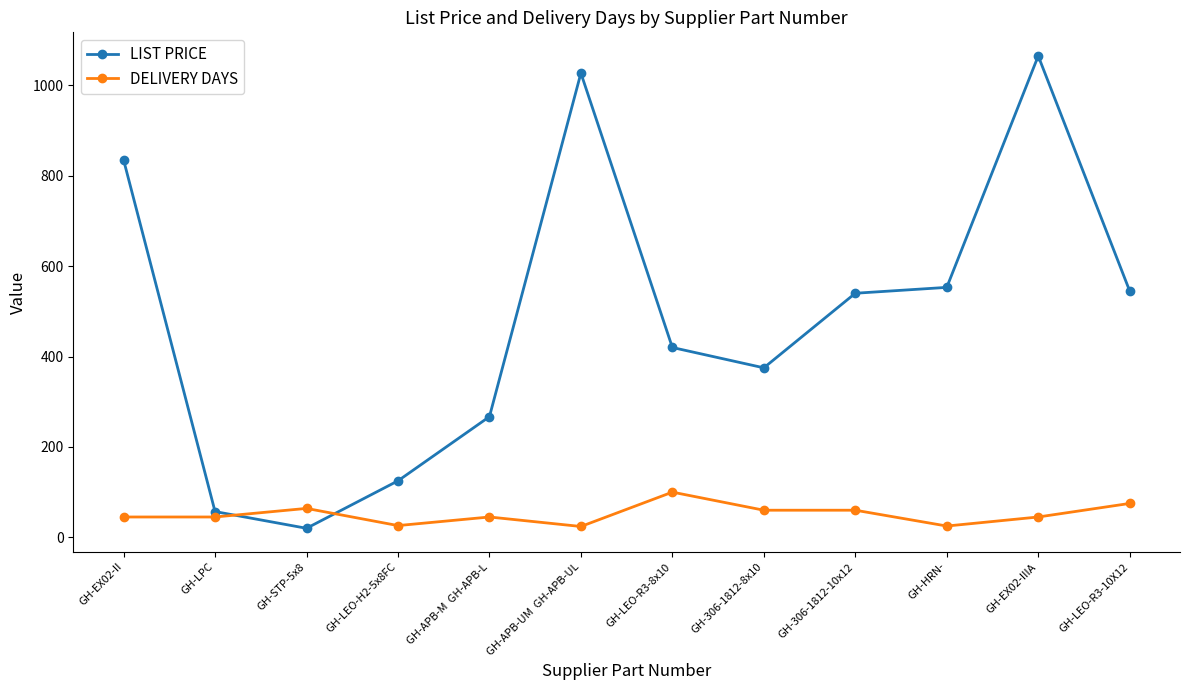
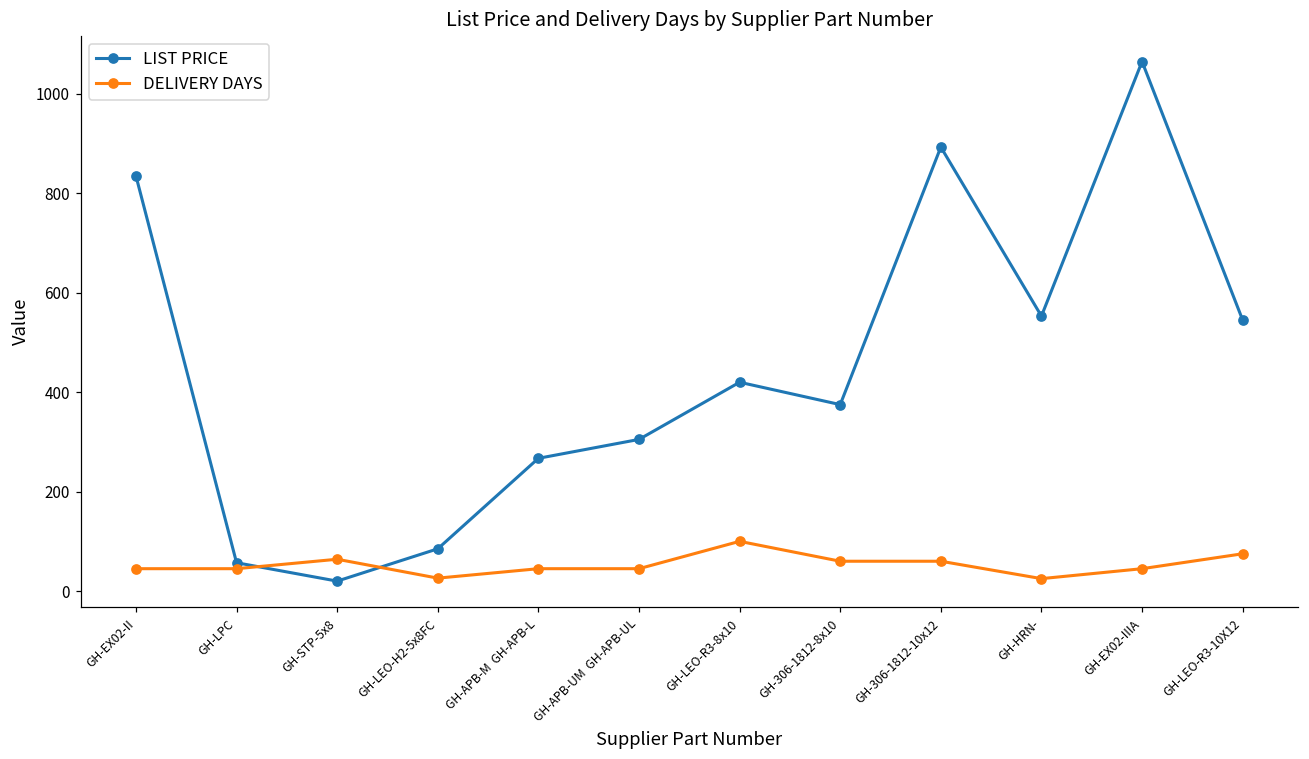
  {
    "LIST PRICE": {
      "GH-EX02-II": 840,
      "GH-LPC": 60,
      "GH-STP-5x8": 20,
-     "GH-LEO-H2-5x8FC": 130,
+     "GH-LEO-H2-5x8FC": 90,
      "GH-APB-M GH-APB-L": 270,
-     "GH-APB-UM GH-APB-UL": 1030,
+     "GH-APB-UM GH-APB-UL": 310,
      "GH-LEO-R3-8x10": 420,
      "GH-306-1812-8x10": 380,
-     "GH-306-1812-10x12": 540,
+     "GH-306-1812-10x12": 890,
      "GH-HRN-": 550,
      "GH-EX02-IIIA": 1070,
      "GH-LEO-R3-10X12": 550
    },
    "DELIVERY DAYS": {
      "GH-EX02-II": 50,
      "GH-LPC": 50,
      "GH-STP-5x8": 60,
      "GH-LEO-H2-5x8FC": 30,
      "GH-APB-M GH-APB-L": 50,
-     "GH-APB-UM GH-APB-UL": 20,
+     "GH-APB-UM GH-APB-UL": 50,
      "GH-LEO-R3-8x10": 100,
      "GH-306-1812-8x10": 60,
      "GH-306-1812-10x12": 60,
      "GH-HRN-": 30,
      "GH-EX02-IIIA": 50,
      "GH-LEO-R3-10X12": 80
    }
  }
